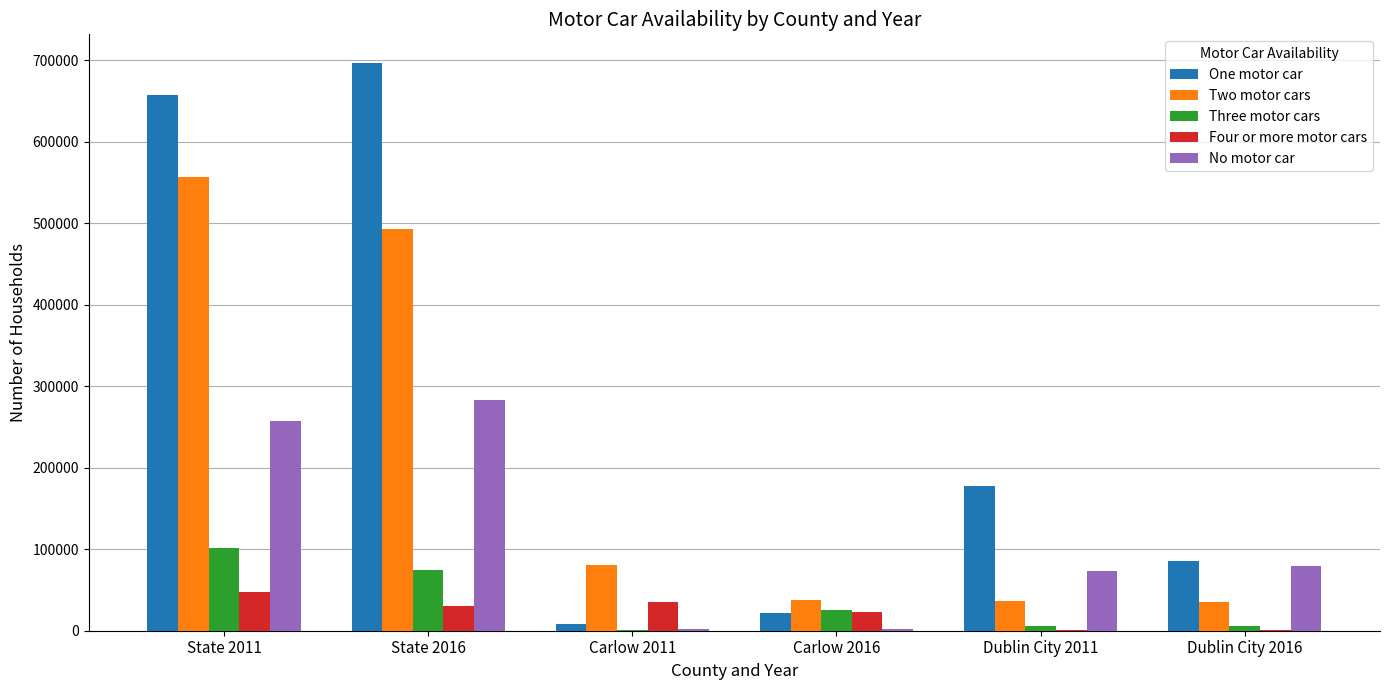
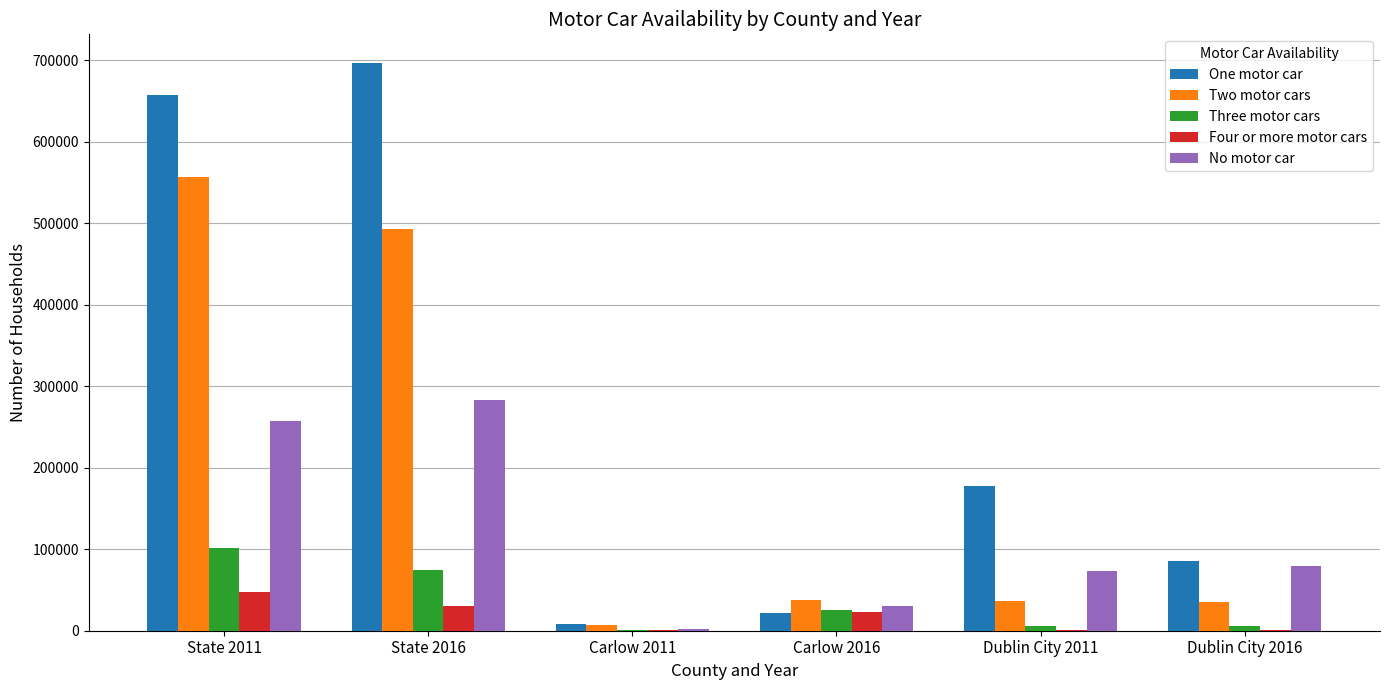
  {
    "One motor car": {
      "State 2011": 660000,
      "State 2016": 700000,
      "Carlow 2011": 10000,
      "Carlow 2016": 20000,
      "Dublin City 2011": 180000,
      "Dublin City 2016": 90000
    },
    "Two motor cars": {
      "State 2011": 560000,
      "State 2016": 490000,
-     "Carlow 2011": 80000,
+     "Carlow 2011": 10000,
      "Carlow 2016": 40000,
      "Dublin City 2011": 40000,
      "Dublin City 2016": 40000
    },
    "Three motor cars": {
      "State 2011": 100000,
      "State 2016": 70000,
      "Carlow 2016": 30000,
      "Dublin City 2011": 10000,
      "Dublin City 2016": 10000
    },
    "Four or more motor cars": {
      "State 2011": 50000,
      "State 2016": 30000,
-     "Carlow 2011": 40000,
+     "Carlow 2011": 0,
      "Carlow 2016": 20000
    },
    "No motor car": {
      "State 2011": 260000,
      "State 2016": 280000,
-     "Carlow 2016": 0,
+     "Carlow 2016": 30000,
      "Dublin City 2011": 70000,
      "Dublin City 2016": 80000
    }
  }
